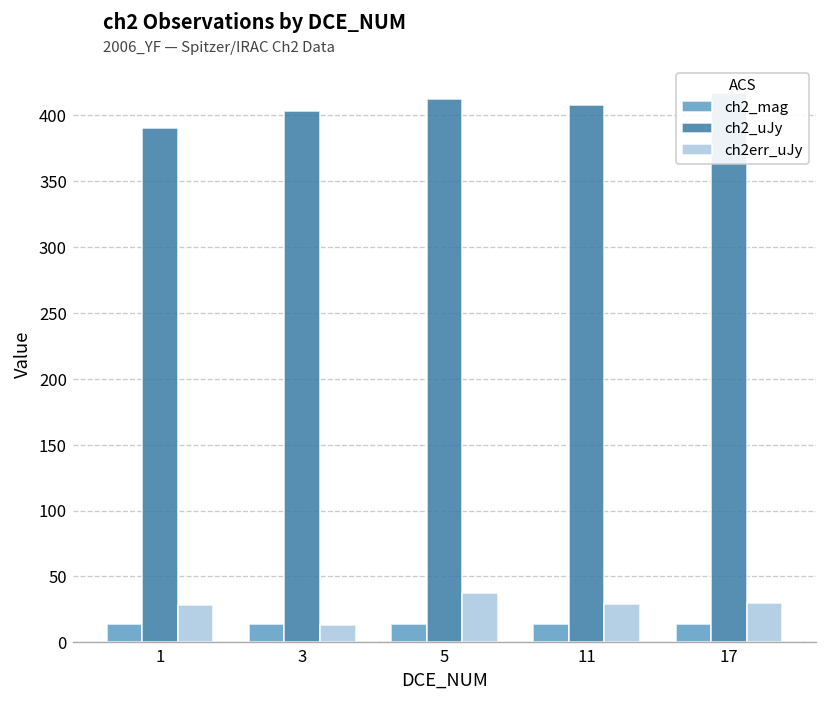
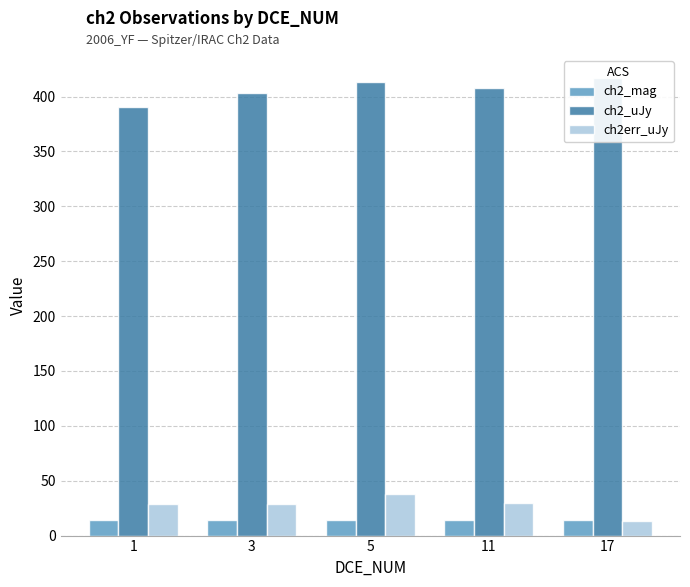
  {
    "ch2err_uJy": {
      "1": 29,
-     "3": 13,
+     "3": 29,
      "5": 38,
      "11": 29,
-     "17": 30
+     "17": 13
    }
  }
